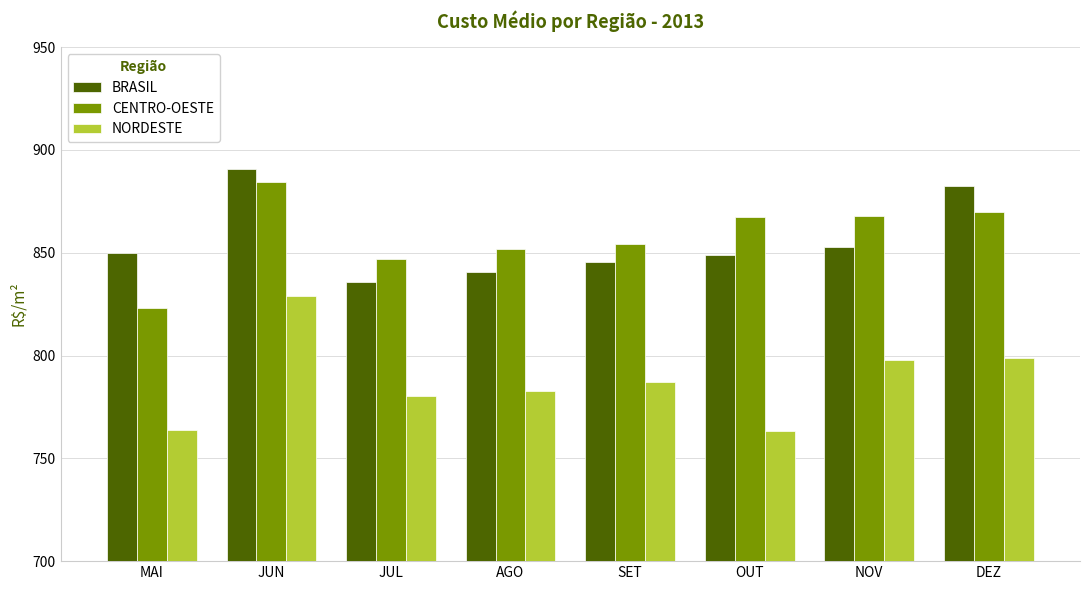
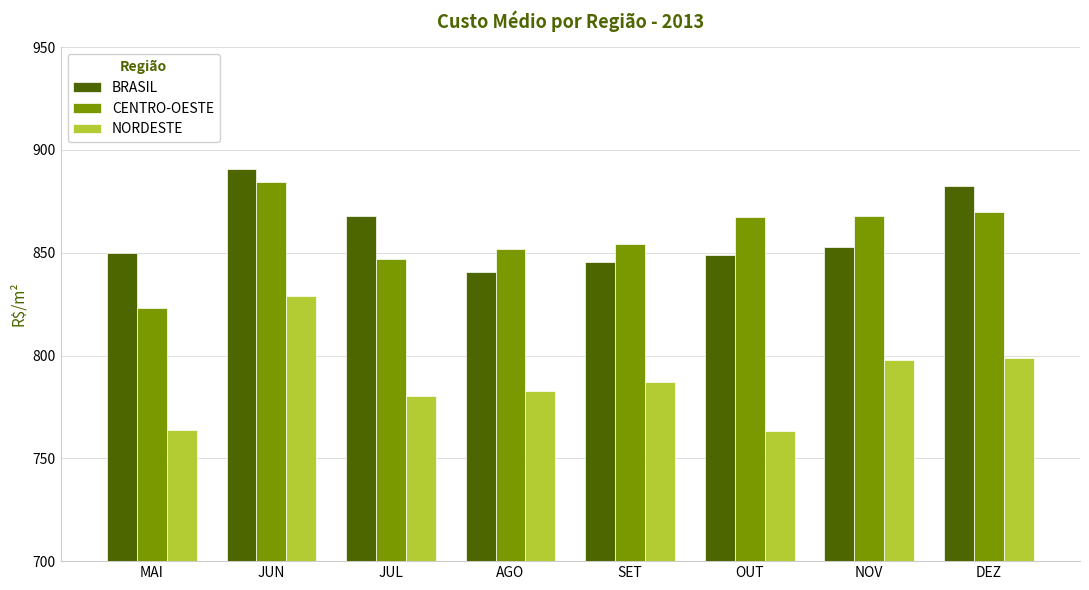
  {
    "BRASIL": {
      "MAI": 850,
      "JUN": 891,
-     "JUL": 836,
+     "JUL": 868,
      "AGO": 841,
      "SET": 845,
      "OUT": 849,
      "NOV": 853,
      "DEZ": 883
    },
    "CENTRO-OESTE": {
      "MAI": 823,
      "JUN": 885,
      "JUL": 847,
      "AGO": 852,
      "SET": 854,
      "OUT": 867,
      "NOV": 868,
      "DEZ": 870
    },
    "NORDESTE": {
      "MAI": 764,
      "JUN": 829,
      "JUL": 780,
      "AGO": 783,
      "SET": 787,
      "OUT": 763,
      "NOV": 798,
      "DEZ": 799
    }
  }
